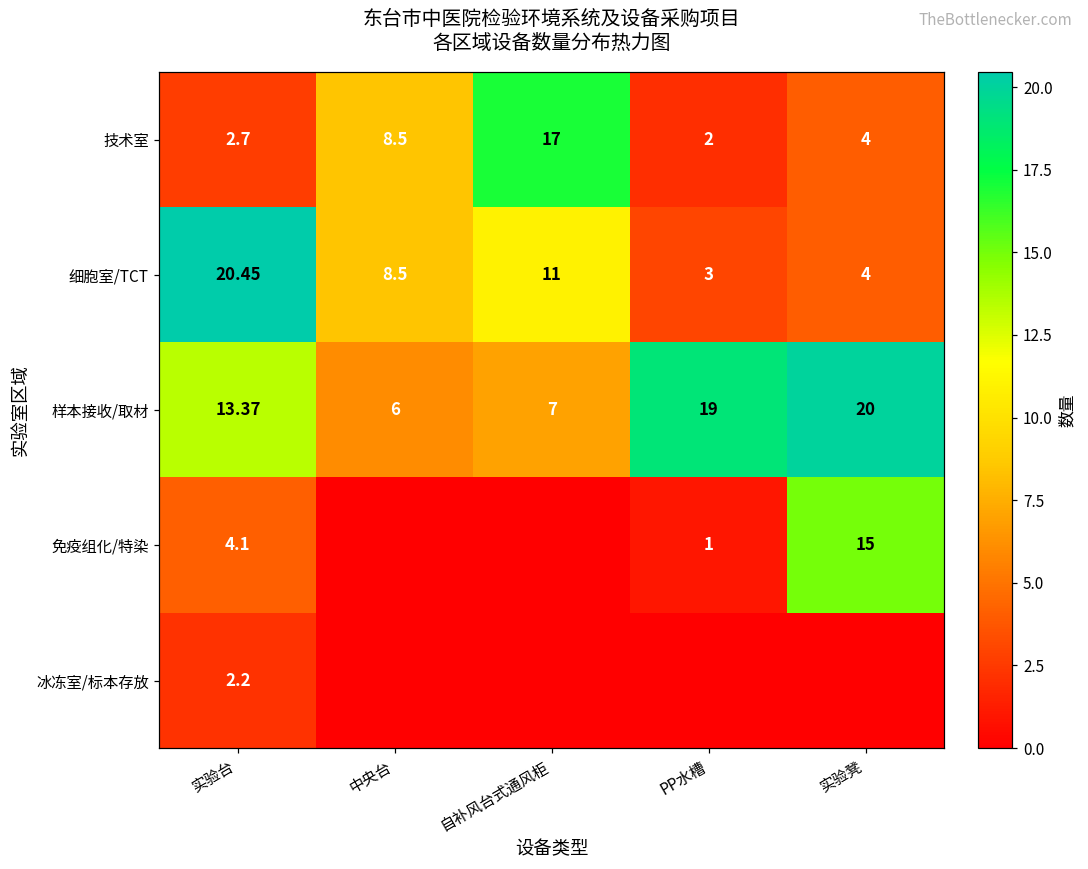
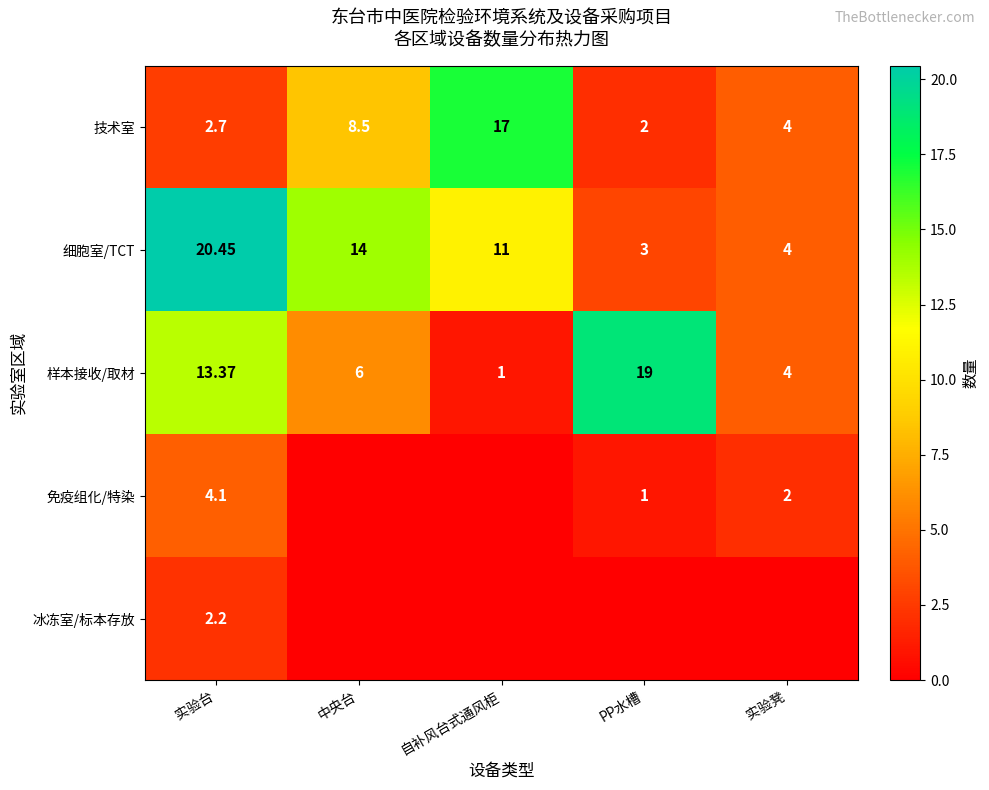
  {
    "技术室": {
      "实验台": 2.7,
      "中央台": 8.5,
      "自补风台式通风柜": 17,
      "PP水槽": 2,
      "实验凳": 4
    },
    "细胞室/TCT": {
      "实验台": 20.45,
-     "中央台": 8.5,
+     "中央台": 14,
      "自补风台式通风柜": 11,
      "PP水槽": 3,
      "实验凳": 4
    },
    "样本接收/取材": {
      "实验台": 13.37,
      "中央台": 6,
-     "自补风台式通风柜": 7,
+     "自补风台式通风柜": 1,
      "PP水槽": 19,
-     "实验凳": 20
+     "实验凳": 4
    },
    "免疫组化/特染": {
      "实验台": 4.1,
      "PP水槽": 1,
-     "实验凳": 15
+     "实验凳": 2
    },
    "冰冻室/标本存放": {
      "实验台": 2.2
    }
  }
